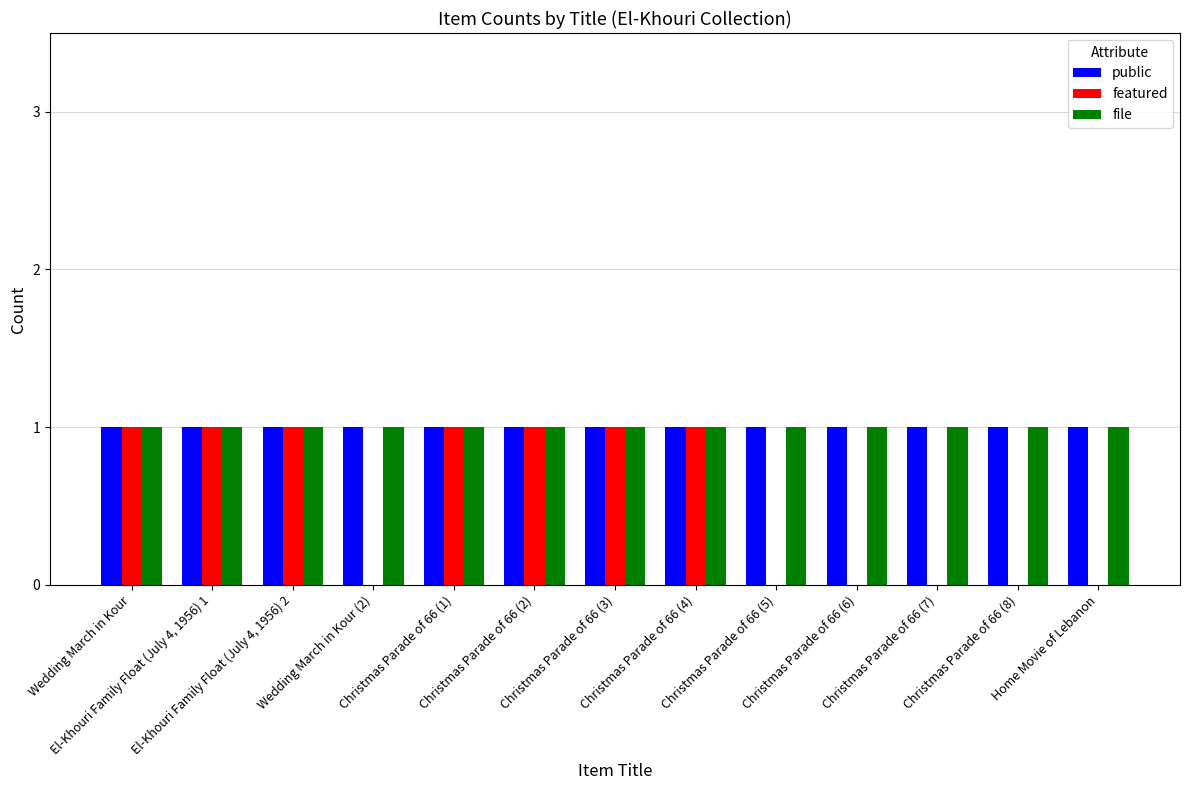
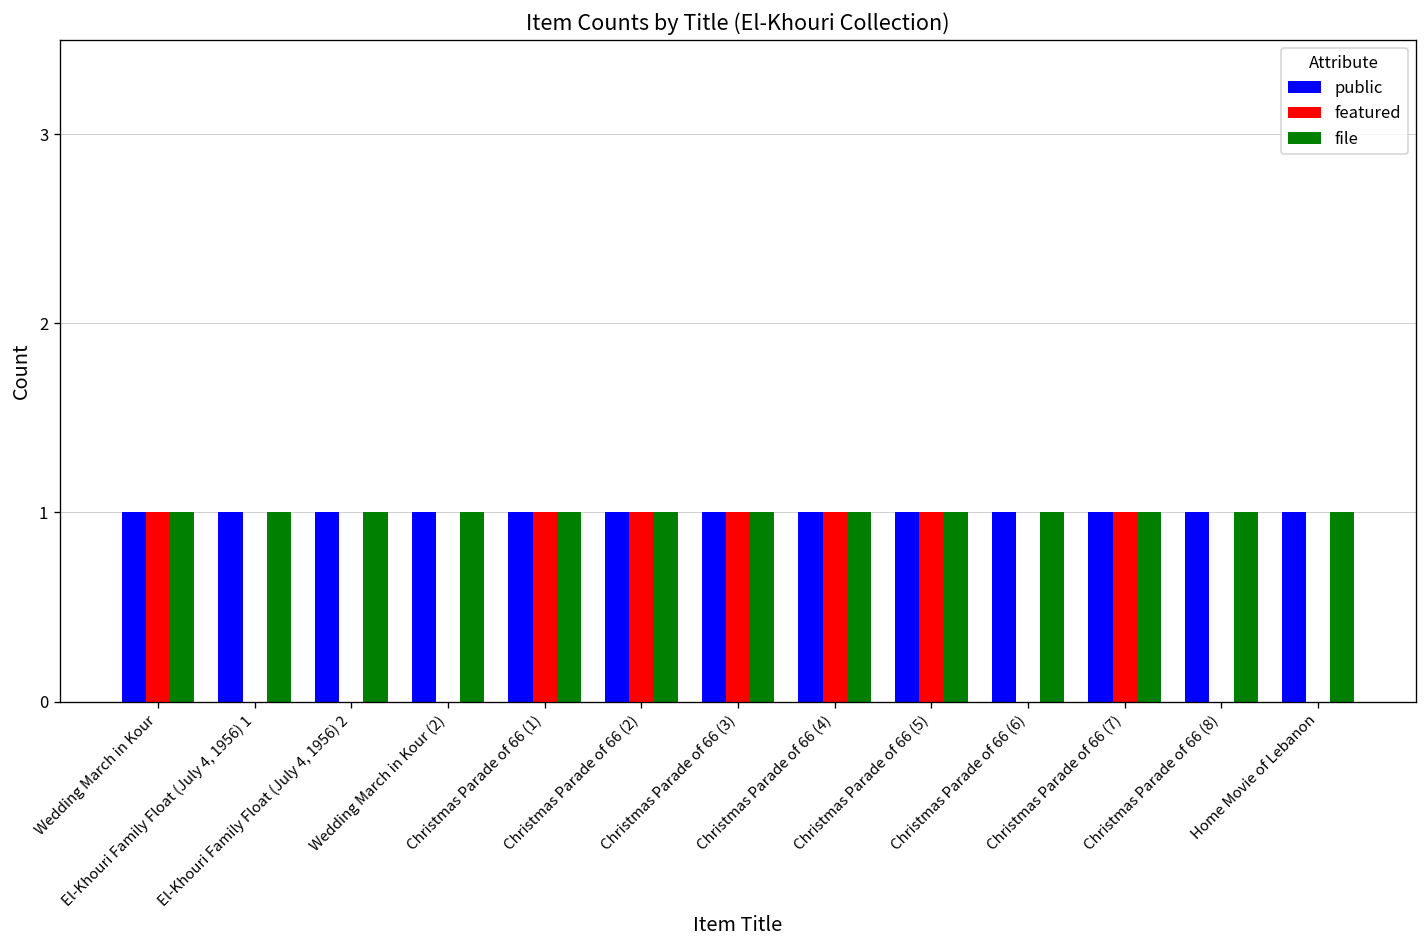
  {
    "public": {
      "Wedding March in Kour": 1,
      "El-Khouri Family Float (July 4, 1956) 1": 1,
      "El-Khouri Family Float (July 4, 1956) 2": 1,
      "Wedding March in Kour (2)": 1,
      "Christmas Parade of 66 (1)": 1,
      "Christmas Parade of 66 (2)": 1,
      "Christmas Parade of 66 (3)": 1,
      "Christmas Parade of 66 (4)": 1,
      "Christmas Parade of 66 (5)": 1,
      "Christmas Parade of 66 (6)": 1,
      "Christmas Parade of 66 (7)": 1,
      "Christmas Parade of 66 (8)": 1,
      "Home Movie of Lebanon": 1
    },
    "featured": {
      "Wedding March in Kour": 1,
-     "El-Khouri Family Float (July 4, 1956) 1": 1,
-     "El-Khouri Family Float (July 4, 1956) 2": 1,
+     "El-Khouri Family Float (July 4, 1956) 1": 0,
+     "El-Khouri Family Float (July 4, 1956) 2": 0,
      "Wedding March in Kour (2)": 0,
      "Christmas Parade of 66 (1)": 1,
      "Christmas Parade of 66 (2)": 1,
      "Christmas Parade of 66 (3)": 1,
      "Christmas Parade of 66 (4)": 1,
-     "Christmas Parade of 66 (5)": 0,
+     "Christmas Parade of 66 (5)": 1,
      "Christmas Parade of 66 (6)": 0,
-     "Christmas Parade of 66 (7)": 0,
+     "Christmas Parade of 66 (7)": 1,
      "Christmas Parade of 66 (8)": 0,
      "Home Movie of Lebanon": 0
    },
    "file": {
      "Wedding March in Kour": 1,
      "El-Khouri Family Float (July 4, 1956) 1": 1,
      "El-Khouri Family Float (July 4, 1956) 2": 1,
      "Wedding March in Kour (2)": 1,
      "Christmas Parade of 66 (1)": 1,
      "Christmas Parade of 66 (2)": 1,
      "Christmas Parade of 66 (3)": 1,
      "Christmas Parade of 66 (4)": 1,
      "Christmas Parade of 66 (5)": 1,
      "Christmas Parade of 66 (6)": 1,
      "Christmas Parade of 66 (7)": 1,
      "Christmas Parade of 66 (8)": 1,
      "Home Movie of Lebanon": 1
    }
  }
